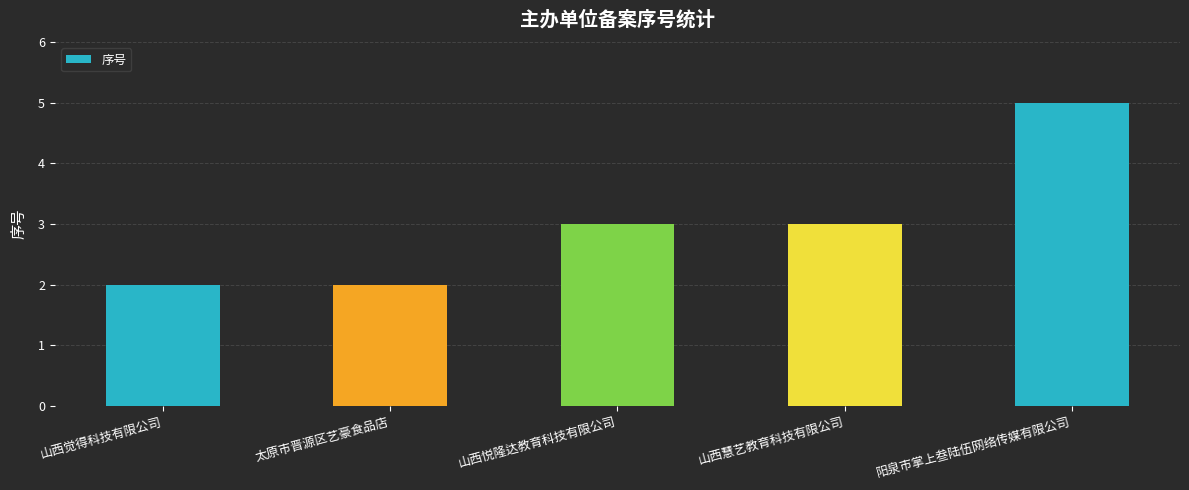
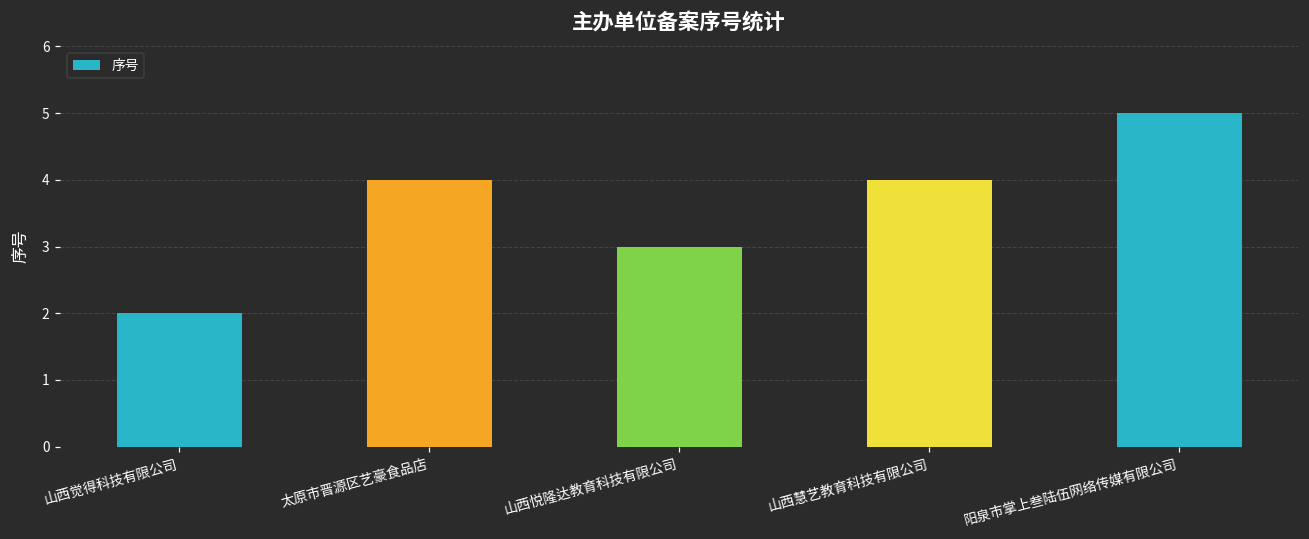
  {
    "山西觉得科技有限公司": 2,
-   "太原市晋源区艺豪食品店": 2,
+   "太原市晋源区艺豪食品店": 4,
    "山西悦隆达教育科技有限公司": 3,
-   "山西慧艺教育科技有限公司": 3,
+   "山西慧艺教育科技有限公司": 4,
    "阳泉市掌上叁陆伍网络传媒有限公司": 5
  }
